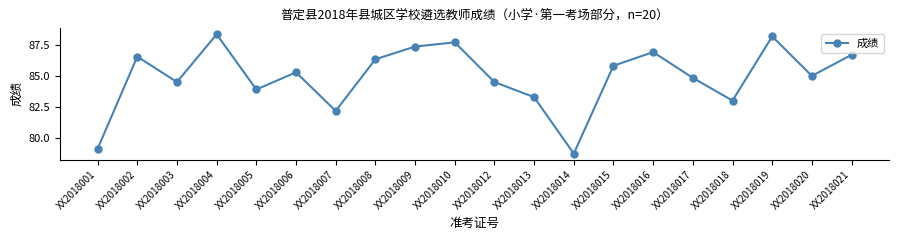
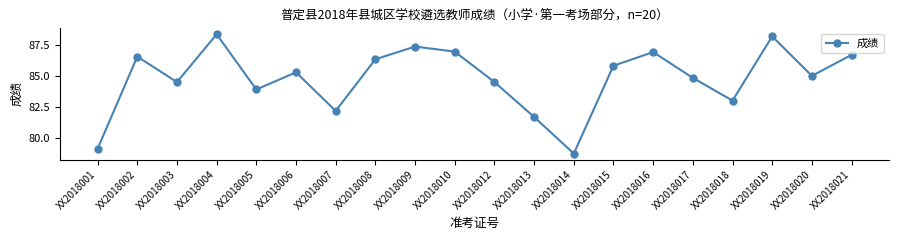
  {
    "XX2018001": 79.1,
    "XX2018002": 86.6,
    "XX2018003": 84.5,
    "XX2018004": 88.4,
    "XX2018005": 83.9,
    "XX2018006": 85.3,
    "XX2018007": 82.2,
    "XX2018008": 86.3,
    "XX2018009": 87.4,
-   "XX2018010": 87.7,
+   "XX2018010": 87.0,
    "XX2018012": 84.5,
-   "XX2018013": 83.3,
+   "XX2018013": 81.7,
    "XX2018014": 78.7,
    "XX2018015": 85.8,
    "XX2018016": 86.9,
    "XX2018017": 84.8,
    "XX2018018": 83.0,
    "XX2018019": 88.2,
    "XX2018020": 85.0,
    "XX2018021": 86.7
  }
